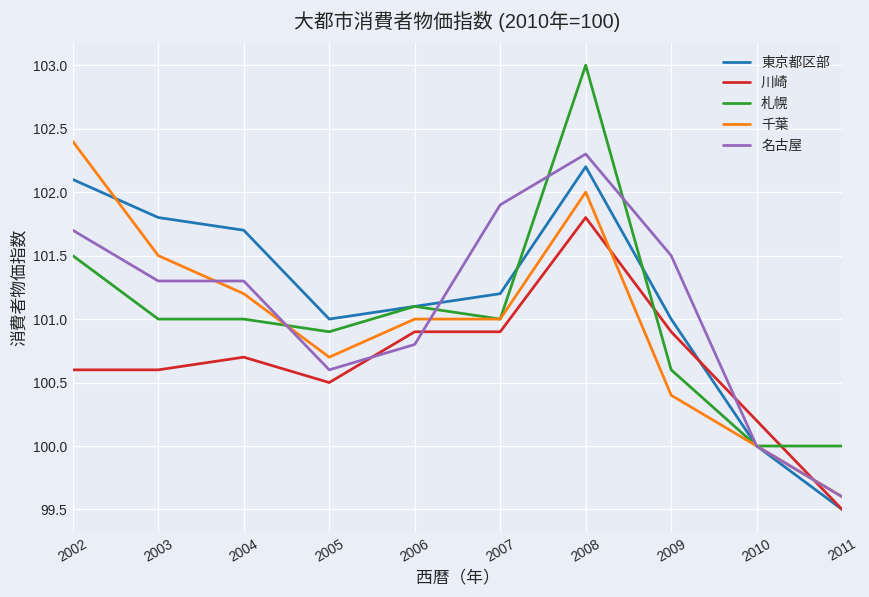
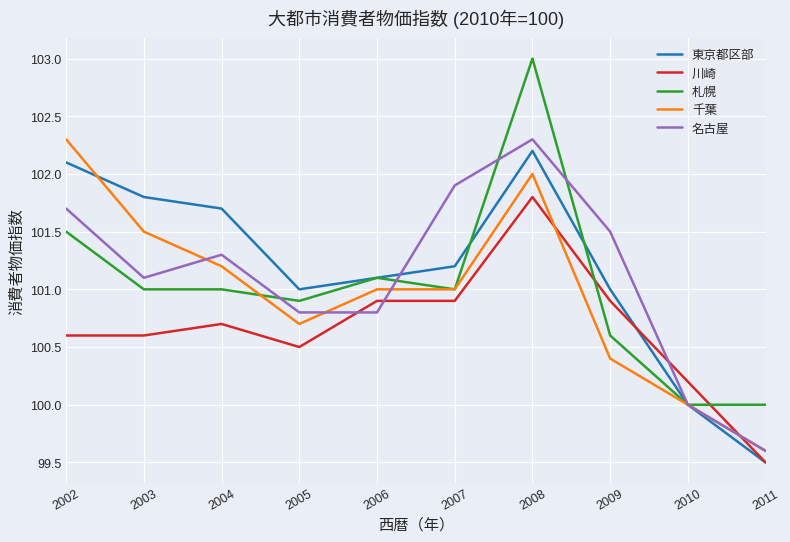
  {
    "東京都区部": {
      "2002": 102.1,
      "2003": 101.8,
      "2004": 101.7,
      "2005": 101.0,
      "2007": 101.2,
      "2008": 102.2,
      "2009": 101.0
    },
    "川崎": {
      "2002": 100.6,
      "2003": 100.6,
      "2004": 100.7,
      "2005": 100.5,
      "2006": 100.9,
      "2007": 100.9,
      "2008": 101.8,
      "2009": 100.9,
      "2010": 100.2
    },
    "札幌": {
      "2002": 101.5,
      "2003": 101.0,
      "2004": 101.0,
      "2005": 100.9,
      "2008": 103.0,
      "2009": 100.6,
      "2011": 100.0
    },
    "千葉": {
-     "2002": 102.4,
+     "2002": 102.3,
      "2003": 101.5,
      "2004": 101.2,
      "2005": 100.7,
      "2006": 101.0,
      "2008": 102.0,
      "2009": 100.4
    },
    "名古屋": {
      "2002": 101.7,
-     "2003": 101.3,
+     "2003": 101.1,
      "2004": 101.3,
-     "2005": 100.6,
+     "2005": 100.8,
      "2006": 100.8,
      "2007": 101.9,
      "2008": 102.3,
      "2009": 101.5
    }
  }
